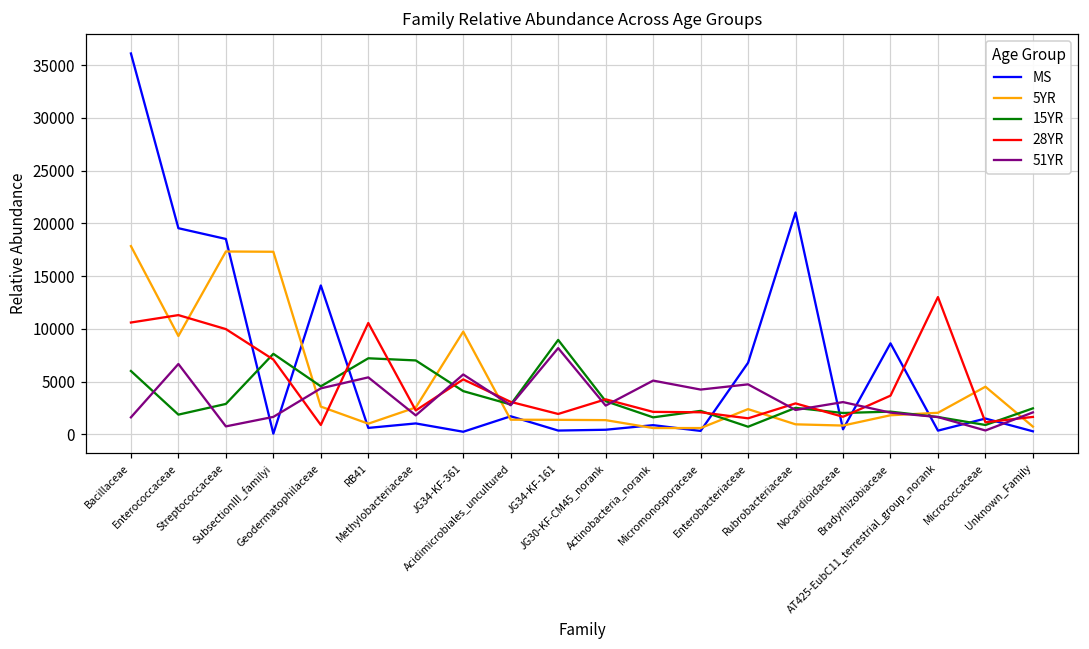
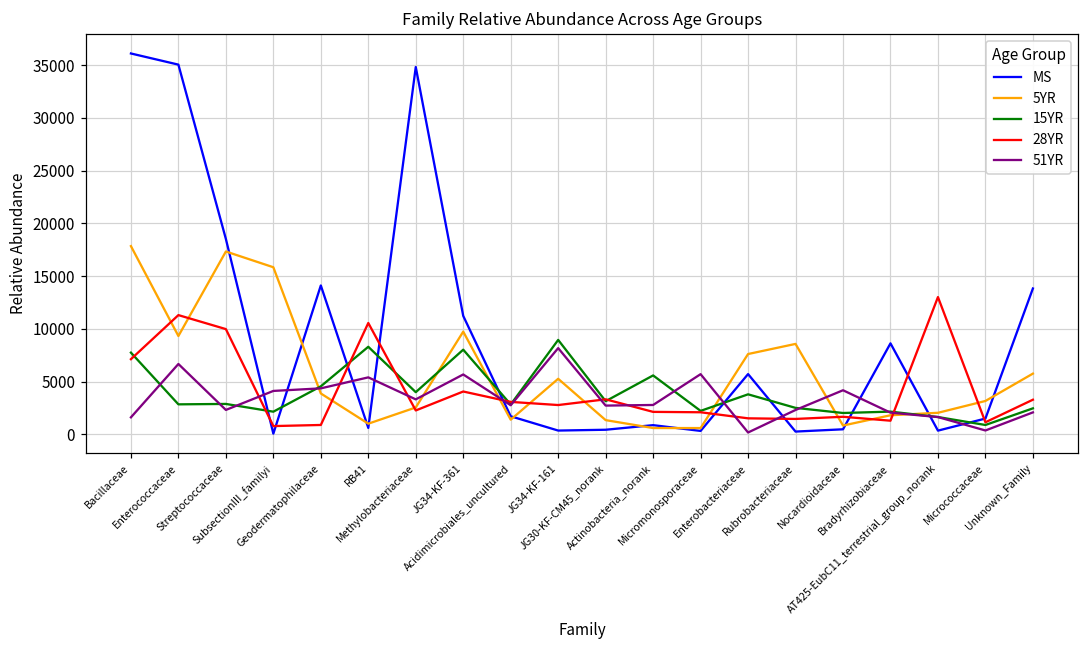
  {
    "MS": {
      "Bacillaceae": 36000,
-     "Enterococcaceae": 20000,
+     "Enterococcaceae": 35000,
      "Streptococcaceae": 19000,
      "SubsectionIII_familyi": 0,
      "Geodermatophilaceae": 14000,
      "RB41": 1000,
-     "Methylobacteriaceae": 1000,
-     "JG34-KF-361": 0,
+     "Methylobacteriaceae": 35000,
+     "JG34-KF-361": 11000,
      "Acidimicrobiales_uncultured": 2000,
      "JG34-KF-161": 0,
      "JG30-KF-CM45_norank": 0,
      "Actinobacteria_norank": 1000,
      "Micromonosporaceae": 0,
-     "Enterobacteriaceae": 7000,
-     "Rubrobacteriaceae": 21000,
+     "Enterobacteriaceae": 6000,
+     "Rubrobacteriaceae": 0,
      "Nocardioidaceae": 0,
      "Bradyrhizobiaceae": 9000,
      "AT425-EubC11_terrestrial_group_norank": 0,
      "Micrococcaceae": 2000,
-     "Unknown_Family": 0
+     "Unknown_Family": 14000
    },
    "5YR": {
      "Bacillaceae": 18000,
      "Enterococcaceae": 9000,
      "Streptococcaceae": 17000,
-     "SubsectionIII_familyi": 17000,
-     "Geodermatophilaceae": 3000,
+     "SubsectionIII_familyi": 16000,
+     "Geodermatophilaceae": 4000,
      "RB41": 1000,
      "Methylobacteriaceae": 3000,
      "JG34-KF-361": 10000,
      "Acidimicrobiales_uncultured": 1000,
-     "JG34-KF-161": 1000,
+     "JG34-KF-161": 5000,
      "JG30-KF-CM45_norank": 1000,
      "Actinobacteria_norank": 1000,
      "Micromonosporaceae": 1000,
-     "Enterobacteriaceae": 2000,
-     "Rubrobacteriaceae": 1000,
+     "Enterobacteriaceae": 8000,
+     "Rubrobacteriaceae": 9000,
      "Nocardioidaceae": 1000,
      "AT425-EubC11_terrestrial_group_norank": 2000,
-     "Micrococcaceae": 5000,
-     "Unknown_Family": 1000
+     "Micrococcaceae": 3000,
+     "Unknown_Family": 6000
    },
    "15YR": {
-     "Bacillaceae": 6000,
-     "Enterococcaceae": 2000,
+     "Bacillaceae": 8000,
+     "Enterococcaceae": 3000,
      "Streptococcaceae": 3000,
-     "SubsectionIII_familyi": 8000,
-     "RB41": 7000,
-     "Methylobacteriaceae": 7000,
-     "JG34-KF-361": 4000,
+     "SubsectionIII_familyi": 2000,
+     "RB41": 8000,
+     "Methylobacteriaceae": 4000,
+     "JG34-KF-361": 8000,
      "JG34-KF-161": 9000,
-     "Actinobacteria_norank": 2000,
-     "Enterobacteriaceae": 1000,
+     "Actinobacteria_norank": 6000,
+     "Enterobacteriaceae": 4000,
      "Nocardioidaceae": 2000,
      "Unknown_Family": 2000
    },
    "28YR": {
-     "Bacillaceae": 11000,
+     "Bacillaceae": 7000,
      "Enterococcaceae": 11000,
      "Streptococcaceae": 10000,
-     "SubsectionIII_familyi": 7000,
+     "SubsectionIII_familyi": 1000,
      "Geodermatophilaceae": 1000,
      "RB41": 11000,
      "Methylobacteriaceae": 2000,
-     "JG34-KF-361": 5000,
-     "JG34-KF-161": 2000,
+     "JG34-KF-361": 4000,
+     "JG34-KF-161": 3000,
      "Actinobacteria_norank": 2000,
      "Enterobacteriaceae": 2000,
-     "Rubrobacteriaceae": 3000,
+     "Rubrobacteriaceae": 1000,
      "Nocardioidaceae": 2000,
-     "Bradyrhizobiaceae": 4000,
+     "Bradyrhizobiaceae": 1000,
      "AT425-EubC11_terrestrial_group_norank": 13000,
-     "Unknown_Family": 2000
+     "Unknown_Family": 3000
    },
    "51YR": {
      "Bacillaceae": 2000,
      "Enterococcaceae": 7000,
-     "Streptococcaceae": 1000,
-     "SubsectionIII_familyi": 2000,
+     "Streptococcaceae": 2000,
+     "SubsectionIII_familyi": 4000,
      "RB41": 5000,
-     "Methylobacteriaceae": 2000,
+     "Methylobacteriaceae": 3000,
      "JG34-KF-361": 6000,
      "JG34-KF-161": 8000,
      "JG30-KF-CM45_norank": 3000,
-     "Actinobacteria_norank": 5000,
-     "Micromonosporaceae": 4000,
-     "Enterobacteriaceae": 5000,
-     "Nocardioidaceae": 3000,
+     "Actinobacteria_norank": 3000,
+     "Micromonosporaceae": 6000,
+     "Enterobacteriaceae": 0,
+     "Nocardioidaceae": 4000,
      "Micrococcaceae": 0,
      "Unknown_Family": 2000
    }
  }
